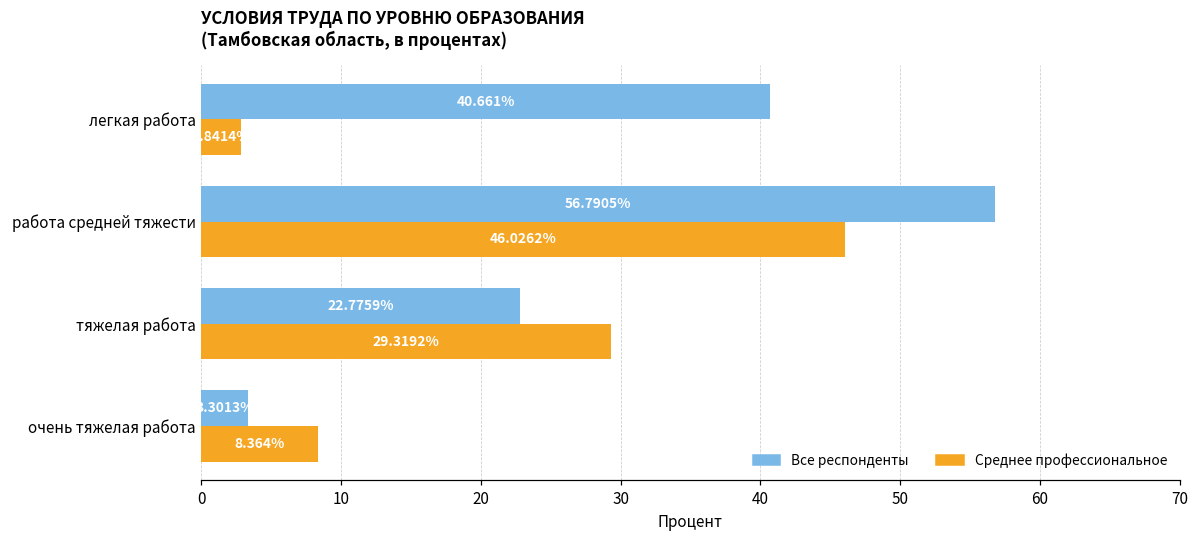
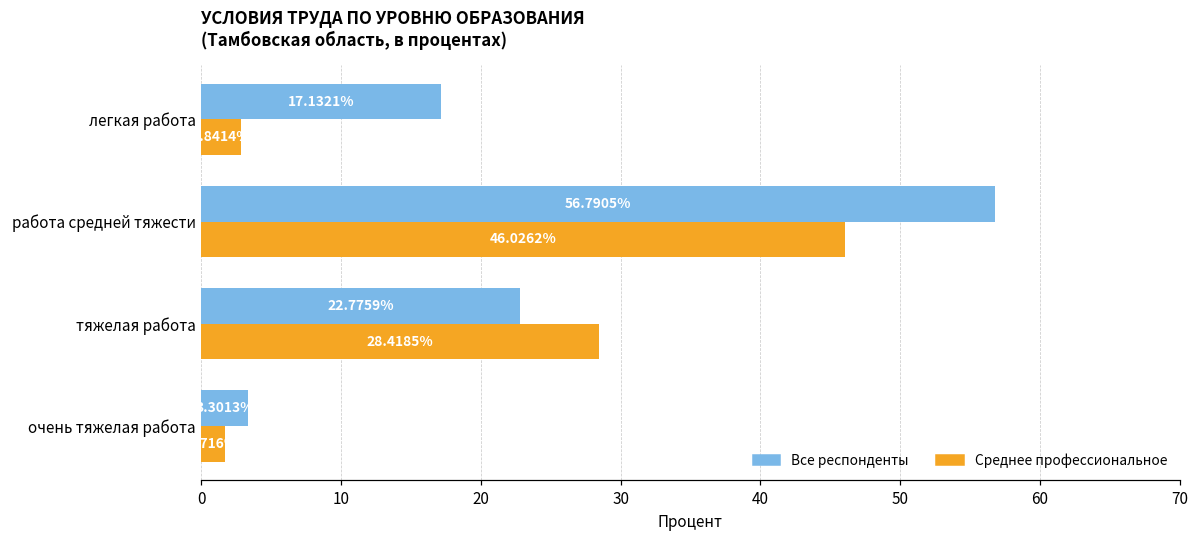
  {
    "Все респонденты": {
-     "легкая работа": "40.661%",
+     "легкая работа": "17.1321%",
      "работа средней тяжести": "56.7905%",
      "тяжелая работа": "22.7759%",
      "очень тяжелая работа": "3.3013%"
    },
    "Среднее профессиональное": {
      "легкая работа": "2.8414%",
      "работа средней тяжести": "46.0262%",
-     "тяжелая работа": "29.3192%",
-     "очень тяжелая работа": "8.4"
+     "тяжелая работа": "28.4185%",
+     "очень тяжелая работа": "1.7"
    }
  }
